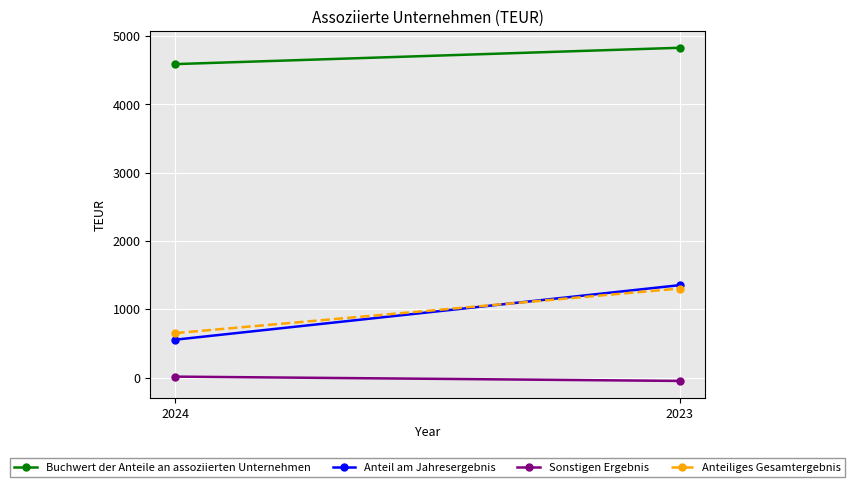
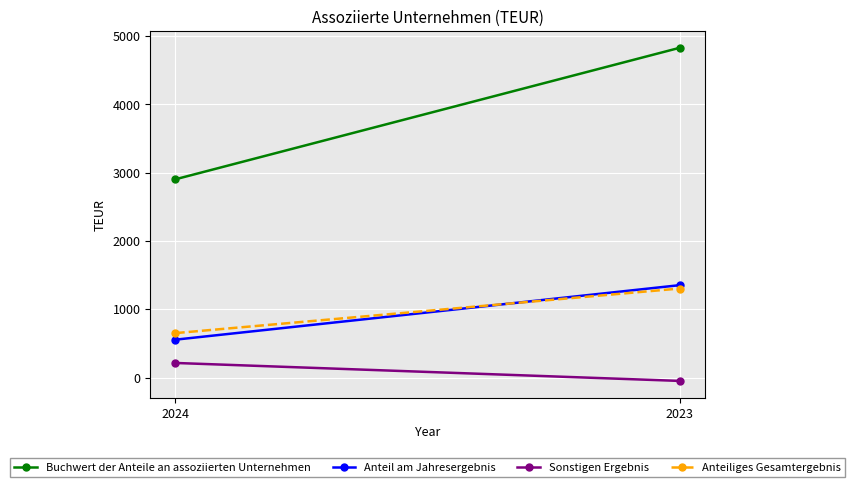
  {
    "Buchwert der Anteile an assoziierten Unternehmen": {
-     "2024": 4600,
+     "2024": 2900,
      "2023": 4800
    },
    "Anteil am Jahresergebnis": {
      "2024": 600,
      "2023": 1400
    },
    "Sonstigen Ergebnis": {
-     "2024": 0,
+     "2024": 200,
      "2023": 0
    },
    "Anteiliges Gesamtergebnis": {
      "2024": 700,
      "2023": 1300
    }
  }
